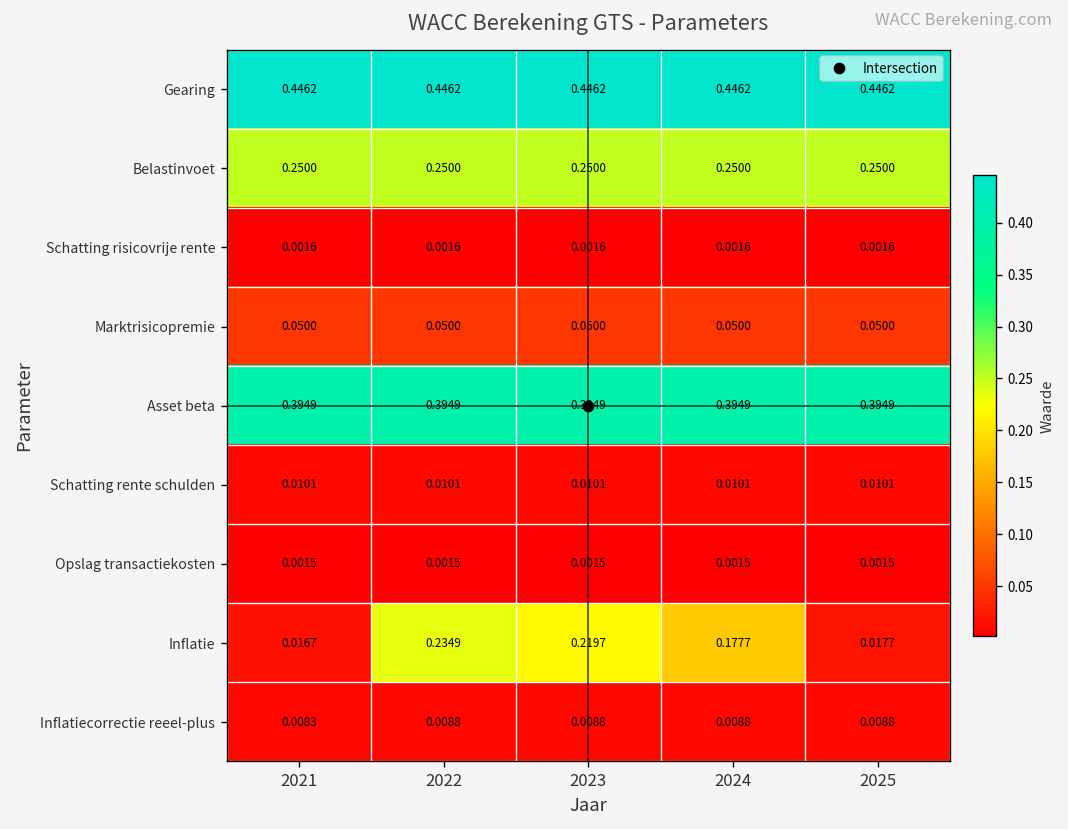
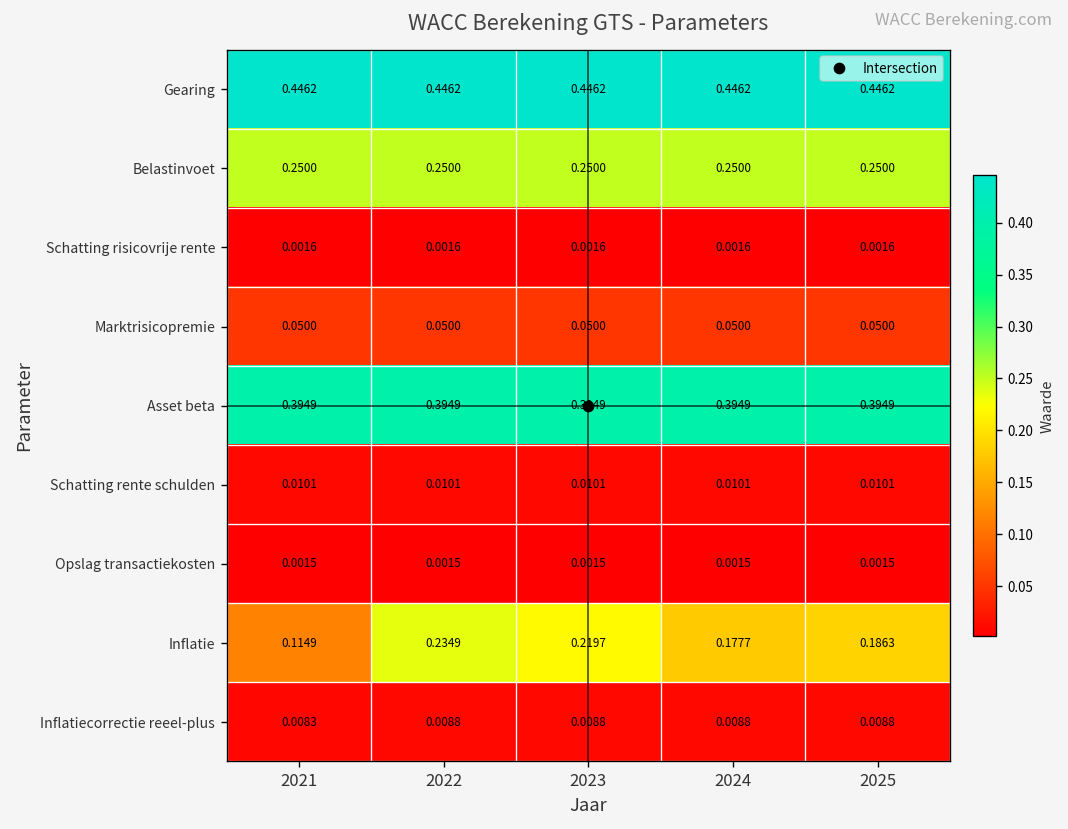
  {
    "Gearing": {
      "2021": 0.4462,
      "2022": 0.4462,
      "2023": 0.4462,
      "2024": 0.4462,
      "2025": 0.4462
    },
    "Belastinvoet": {
      "2021": 0.2500,
      "2022": 0.2500,
      "2023": 0.2500,
      "2024": 0.2500,
      "2025": 0.2500
    },
    "Schatting risicovrije rente": {
      "2021": 0.0016,
      "2022": 0.0016,
      "2023": 0.0016,
      "2024": 0.0016,
      "2025": 0.0016
    },
    "Marktrisicopremie": {
      "2021": 0.0500,
      "2022": 0.0500,
      "2023": 0.0500,
      "2024": 0.0500,
      "2025": 0.0500
    },
    "Asset beta": {
      "2021": 0.3949,
      "2022": 0.3949,
      "2024": 0.3949,
      "2025": 0.3949
    },
    "Schatting rente schulden": {
      "2021": 0.0101,
      "2022": 0.0101,
      "2023": 0.0101,
      "2024": 0.0101,
      "2025": 0.0101
    },
    "Opslag transactiekosten": {
      "2021": 0.0015,
      "2022": 0.0015,
      "2023": 0.0015,
      "2024": 0.0015,
      "2025": 0.0015
    },
    "Inflatie": {
-     "2021": 0.0167,
+     "2021": 0.1149,
      "2022": 0.2349,
      "2023": 0.2197,
      "2024": 0.1777,
-     "2025": 0.0177
+     "2025": 0.1863
    },
    "Inflatiecorrectie reeel-plus": {
      "2021": 0.0083,
      "2022": 0.0088,
      "2023": 0.0088,
      "2024": 0.0088,
      "2025": 0.0088
    }
  }
